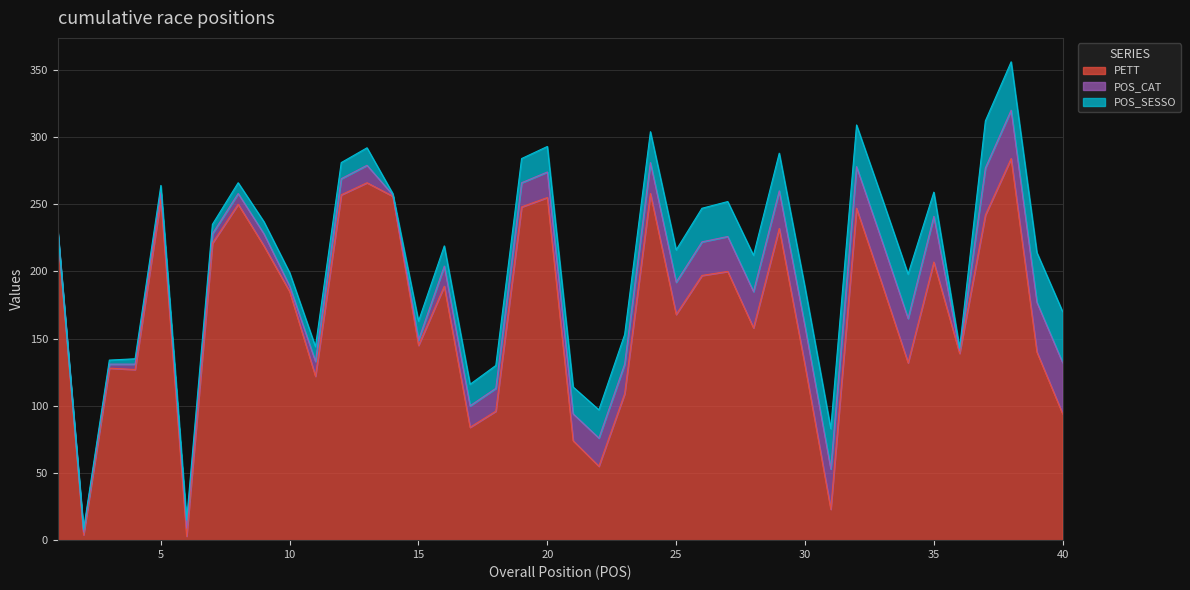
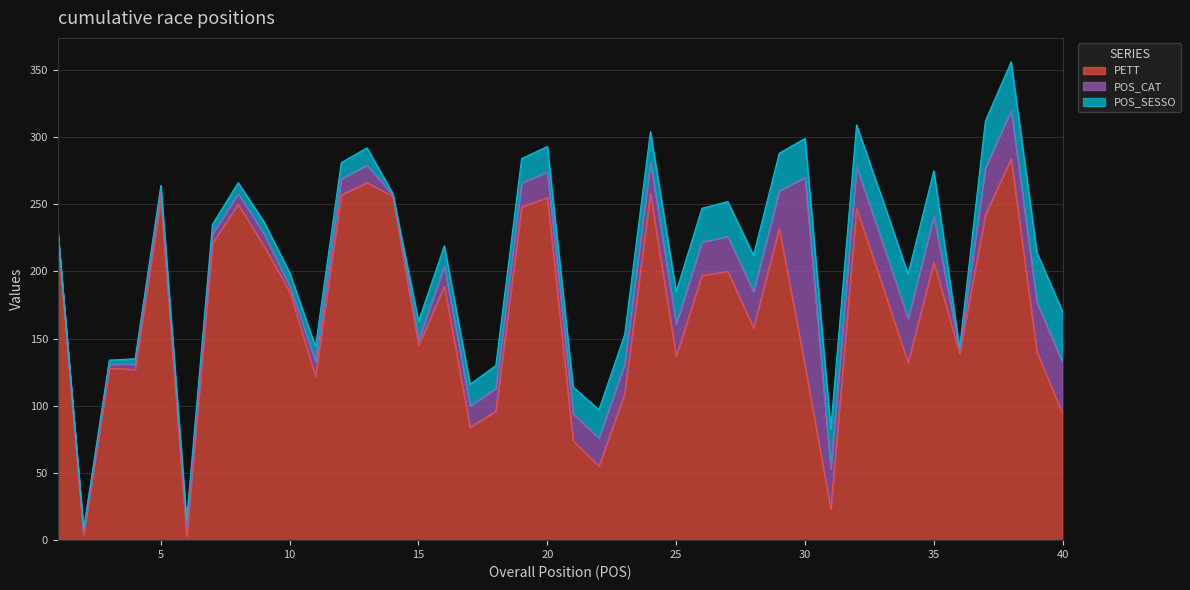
  {
    "PETT": {
      "5": 254,
      "10": 185,
      "15": 145,
      "20": 255,
-     "25": 168,
+     "25": 137,
      "30": 130,
      "35": 207,
      "40": 94
    },
    "POS_CAT": {
      "5": 5,
      "10": 4,
      "15": 4,
      "20": 19,
      "25": 24,
-     "30": 29,
+     "30": 140,
      "35": 34,
      "40": 38
    },
    "POS_SESSO": {
      "5": 5,
      "10": 10,
      "15": 14,
      "20": 19,
      "25": 24,
      "30": 29,
-     "35": 18,
+     "35": 34,
      "40": 38
    }
  }
